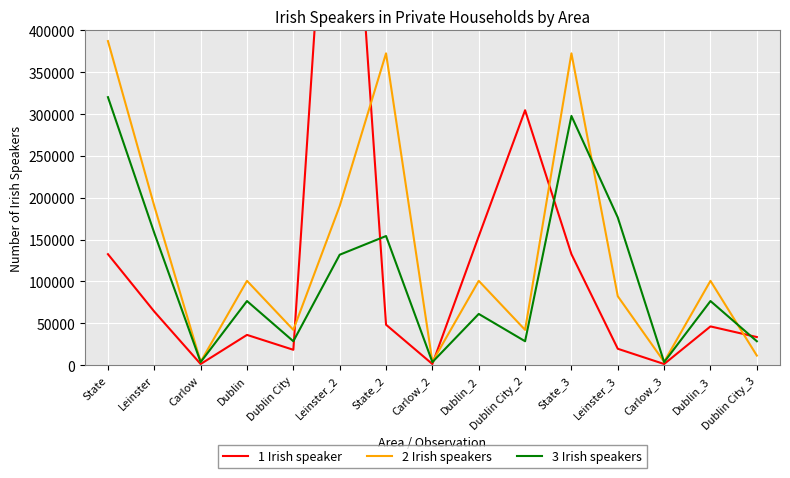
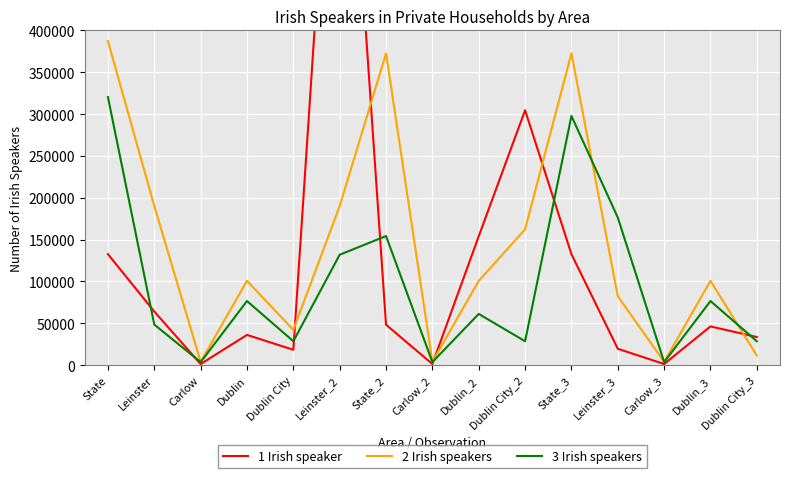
  {
    "1 Irish speaker": {
      "State": 130000,
      "Leinster": 60000,
      "Dublin": 40000,
      "Dublin City": 20000,
      "State_2": 50000,
      "Dublin_2": 150000,
      "Dublin City_2": 300000,
      "State_3": 130000,
      "Leinster_3": 20000,
      "Dublin_3": 50000,
      "Dublin City_3": 30000
    },
    "2 Irish speakers": {
      "State": 390000,
      "Leinster": 190000,
      "Dublin": 100000,
      "Dublin City": 40000,
      "Leinster_2": 190000,
      "State_2": 370000,
      "Dublin_2": 100000,
-     "Dublin City_2": 40000,
+     "Dublin City_2": 160000,
      "State_3": 370000,
      "Leinster_3": 80000,
      "Dublin_3": 100000,
      "Dublin City_3": 10000
    },
    "3 Irish speakers": {
      "State": 320000,
-     "Leinster": 160000,
+     "Leinster": 50000,
      "Dublin": 80000,
      "Dublin City": 30000,
      "Leinster_2": 130000,
      "State_2": 150000,
      "Dublin_2": 60000,
      "Dublin City_2": 30000,
      "State_3": 300000,
      "Leinster_3": 180000,
      "Dublin_3": 80000,
      "Dublin City_3": 30000
    }
  }
